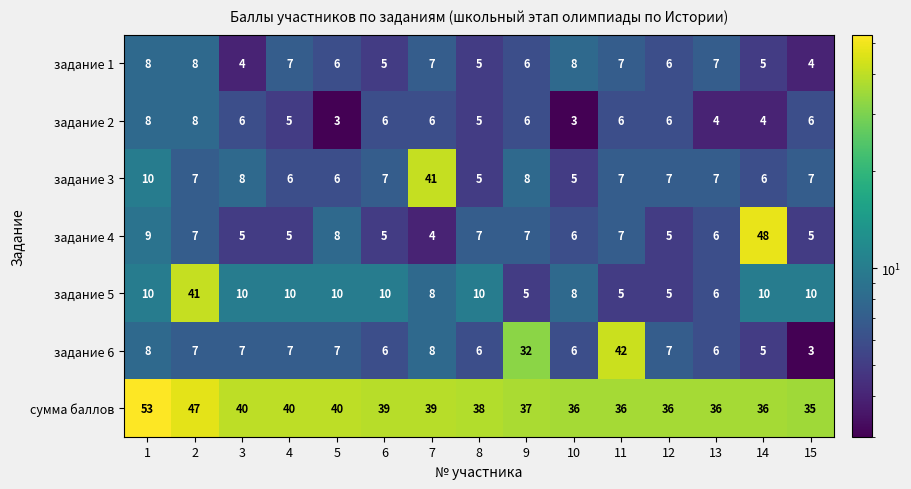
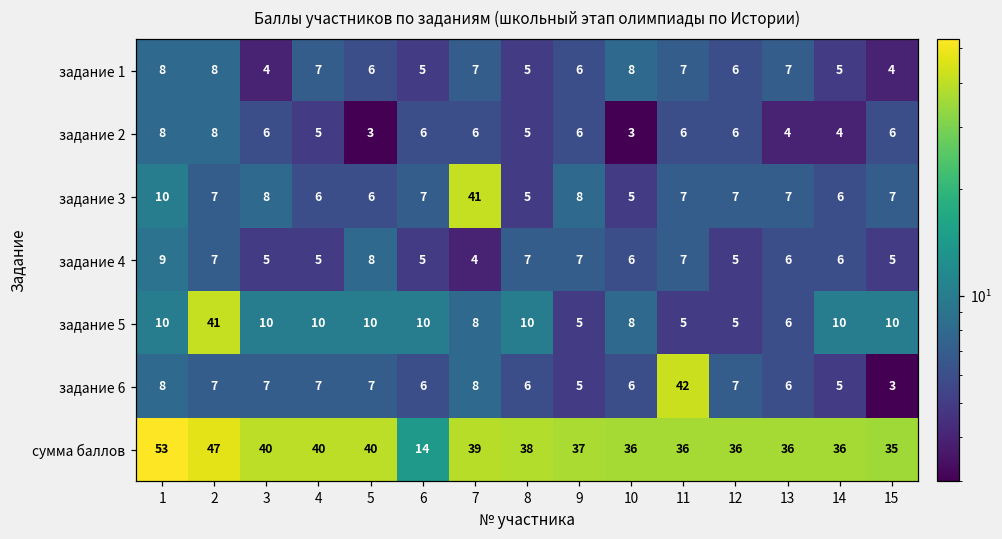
  {
    "задание 1": {
      "1": 8,
      "2": 8,
      "3": 4,
      "4": 7,
      "5": 6,
      "6": 5,
      "7": 7,
      "8": 5,
      "9": 6,
      "10": 8,
      "11": 7,
      "12": 6,
      "13": 7,
      "14": 5,
      "15": 4
    },
    "задание 2": {
      "1": 8,
      "2": 8,
      "3": 6,
      "4": 5,
      "5": 3,
      "6": 6,
      "7": 6,
      "8": 5,
      "9": 6,
      "10": 3,
      "11": 6,
      "12": 6,
      "13": 4,
      "14": 4,
      "15": 6
    },
    "задание 3": {
      "1": 10,
      "2": 7,
      "3": 8,
      "4": 6,
      "5": 6,
      "6": 7,
      "7": 41,
      "8": 5,
      "9": 8,
      "10": 5,
      "11": 7,
      "12": 7,
      "13": 7,
      "14": 6,
      "15": 7
    },
    "задание 4": {
      "1": 9,
      "2": 7,
      "3": 5,
      "4": 5,
      "5": 8,
      "6": 5,
      "7": 4,
      "8": 7,
      "9": 7,
      "10": 6,
      "11": 7,
      "12": 5,
      "13": 6,
-     "14": 48,
+     "14": 6,
      "15": 5
    },
    "задание 5": {
      "1": 10,
      "2": 41,
      "3": 10,
      "4": 10,
      "5": 10,
      "6": 10,
      "7": 8,
      "8": 10,
      "9": 5,
      "10": 8,
      "11": 5,
      "12": 5,
      "13": 6,
      "14": 10,
      "15": 10
    },
    "задание 6": {
      "1": 8,
      "2": 7,
      "3": 7,
      "4": 7,
      "5": 7,
      "6": 6,
      "7": 8,
      "8": 6,
-     "9": 32,
+     "9": 5,
      "10": 6,
      "11": 42,
      "12": 7,
      "13": 6,
      "14": 5,
      "15": 3
    },
    "сумма баллов": {
      "1": 53,
      "2": 47,
      "3": 40,
      "4": 40,
      "5": 40,
-     "6": 39,
+     "6": 14,
      "7": 39,
      "8": 38,
      "9": 37,
      "10": 36,
      "11": 36,
      "12": 36,
      "13": 36,
      "14": 36,
      "15": 35
    }
  }
